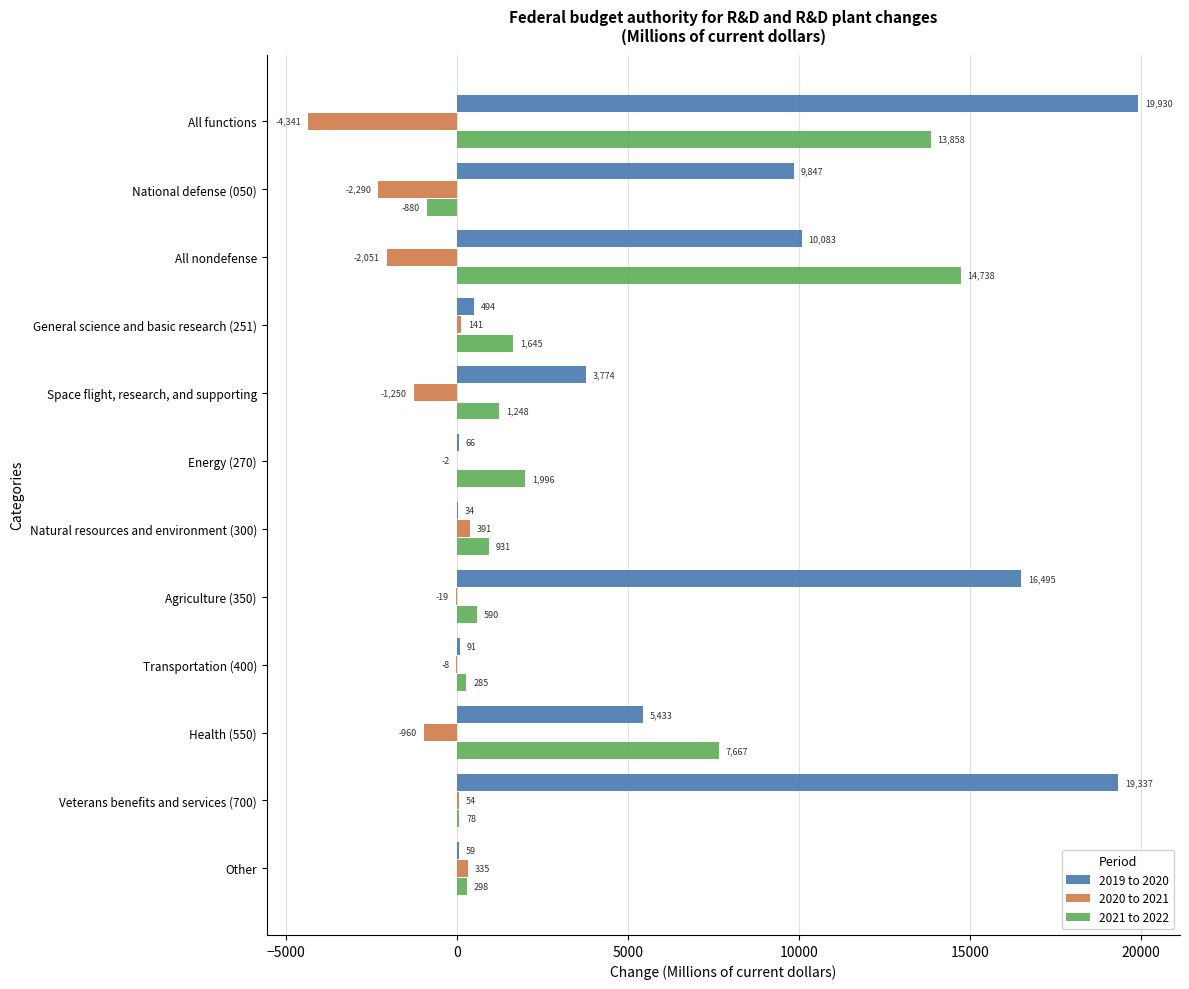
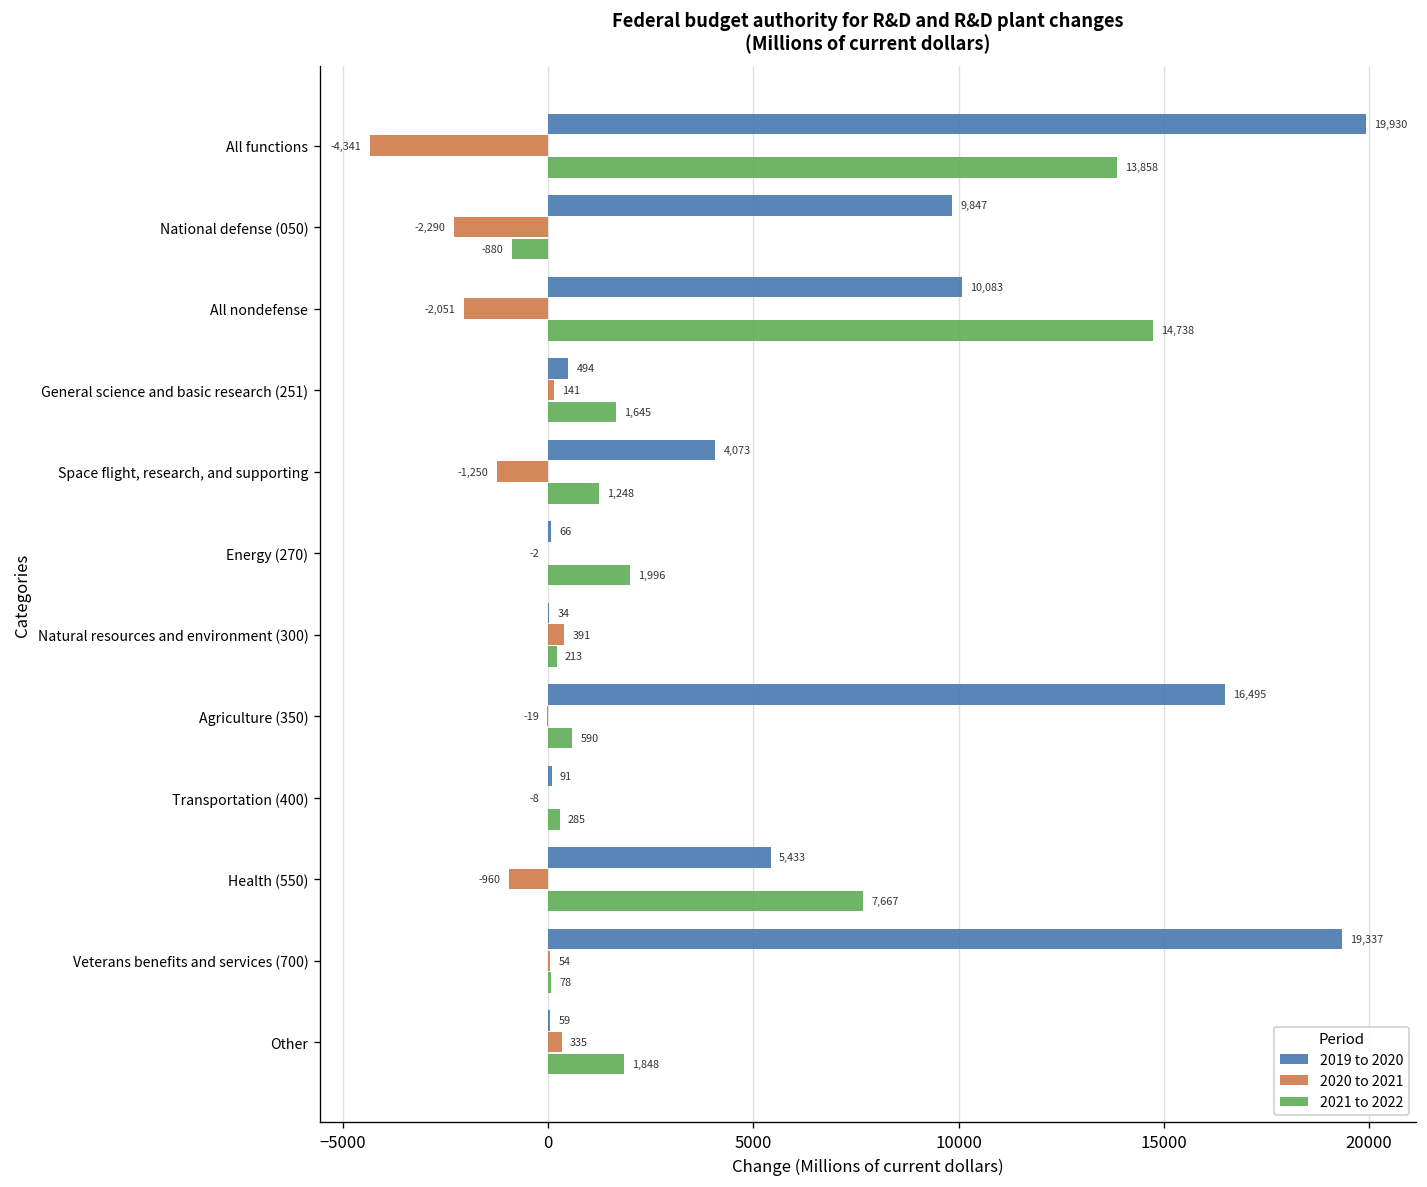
  {
    "2019 to 2020": {
      "All functions": "19,930",
      "National defense (050)": "9,847",
      "All nondefense": "10,083",
      "General science and basic research (251)": "494",
-     "Space flight, research, and supporting": "3,774",
+     "Space flight, research, and supporting": "4,073",
      "Energy (270)": "66",
      "Natural resources and environment (300)": "34",
      "Agriculture (350)": "16,495",
      "Transportation (400)": "91",
      "Health (550)": "5,433",
      "Other": "59"
    },
    "2020 to 2021": {
      "All functions": "-4,341",
      "National defense (050)": "-2,290",
      "All nondefense": "-2,051",
      "General science and basic research (251)": "141",
      "Space flight, research, and supporting": "-1,250",
      "Energy (270)": "-2",
      "Agriculture (350)": "-19",
      "Transportation (400)": "-8",
      "Health (550)": "-960",
      "Veterans benefits and services (700)": "54",
      "Other": "335"
    },
    "2021 to 2022": {
      "All functions": "13,858",
      "National defense (050)": "-880",
      "All nondefense": "14,738",
      "General science and basic research (251)": "1,645",
      "Space flight, research, and supporting": "1,248",
      "Energy (270)": "1,996",
-     "Natural resources and environment (300)": "931",
+     "Natural resources and environment (300)": "213",
      "Agriculture (350)": "590",
      "Transportation (400)": "285",
      "Health (550)": "7,667",
      "Veterans benefits and services (700)": "78",
-     "Other": "298"
+     "Other": "1,848"
    }
  }
